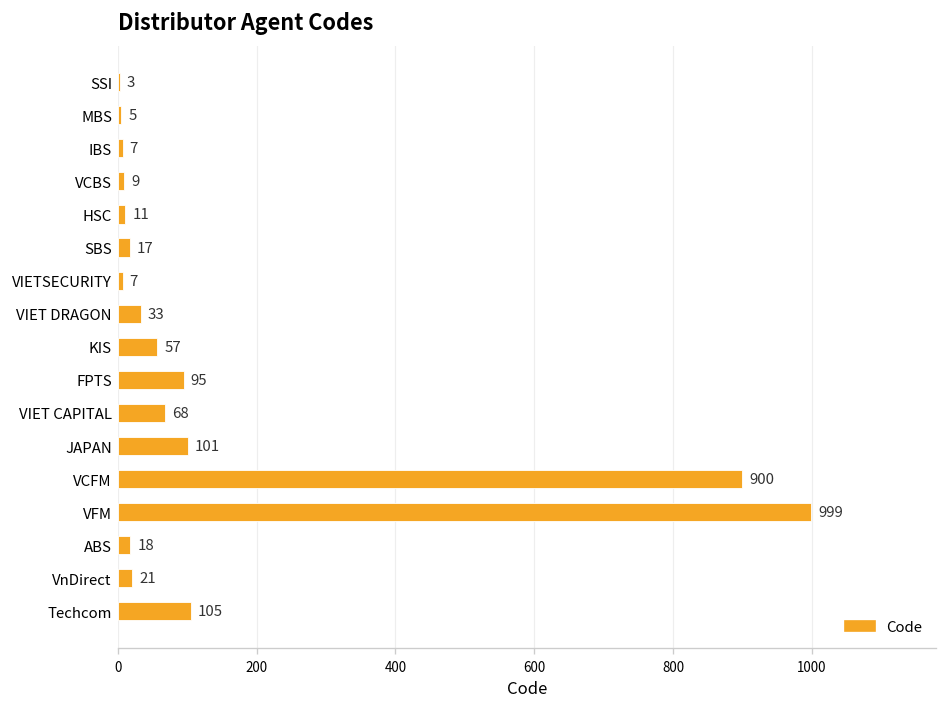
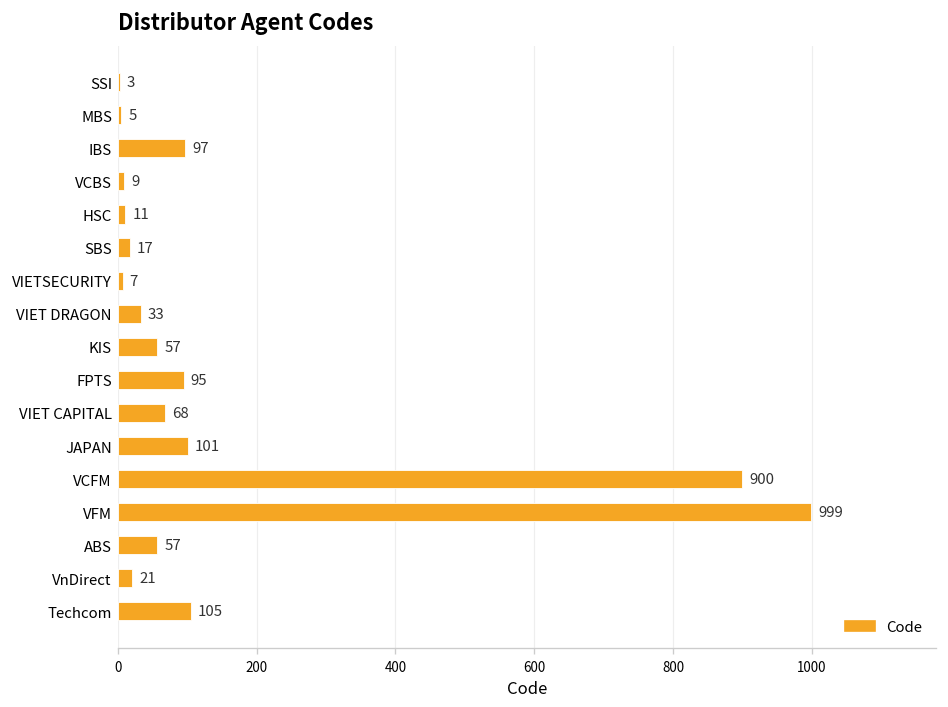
  {
    "SSI": 3,
    "MBS": 5,
-   "IBS": 7,
+   "IBS": 97,
    "VCBS": 9,
    "HSC": 11,
    "SBS": 17,
    "VIETSECURITY": 7,
    "VIET DRAGON": 33,
    "KIS": 57,
    "FPTS": 95,
    "VIET CAPITAL": 68,
    "JAPAN": 101,
    "VCFM": 900,
    "VFM": 999,
-   "ABS": 18,
+   "ABS": 57,
    "VnDirect": 21,
    "Techcom": 105
  }
